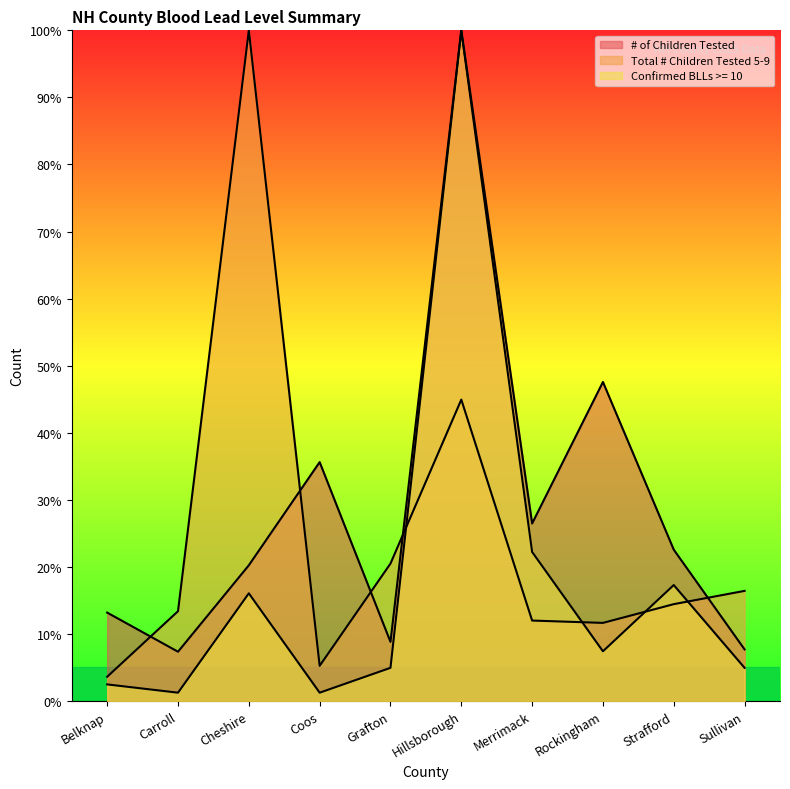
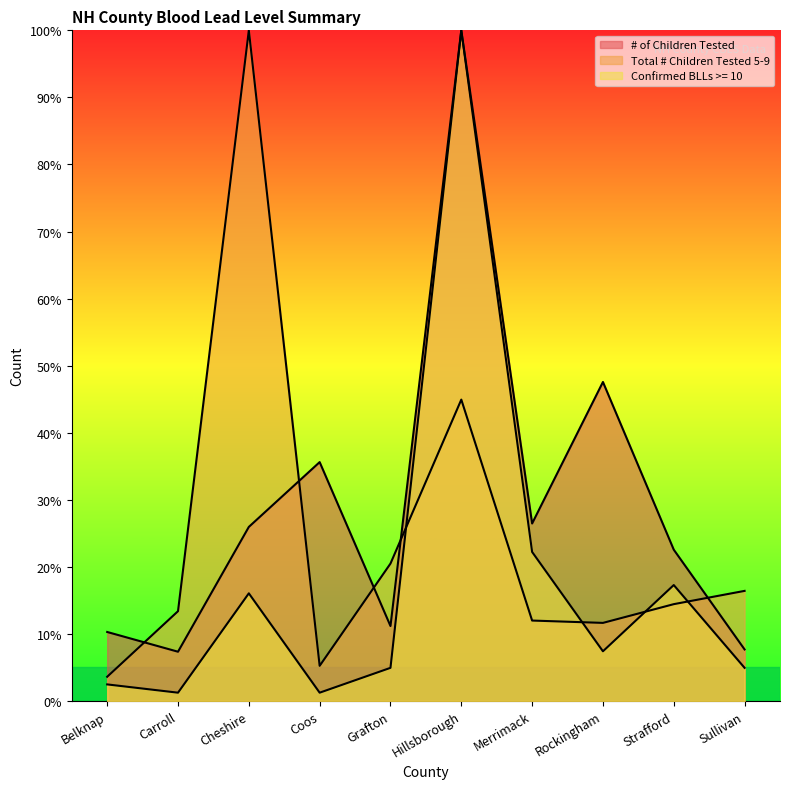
  {
    "# of Children Tested": {
-     "Belknap": "13%",
+     "Belknap": "10%",
      "Carroll": "7%",
-     "Cheshire": "20%",
+     "Cheshire": "26%",
      "Coos": "36%",
-     "Grafton": "9%",
+     "Grafton": "11%",
      "Merrimack": "26%",
      "Rockingham": "48%",
      "Strafford": "23%",
      "Sullivan": "8%"
    }
  }
